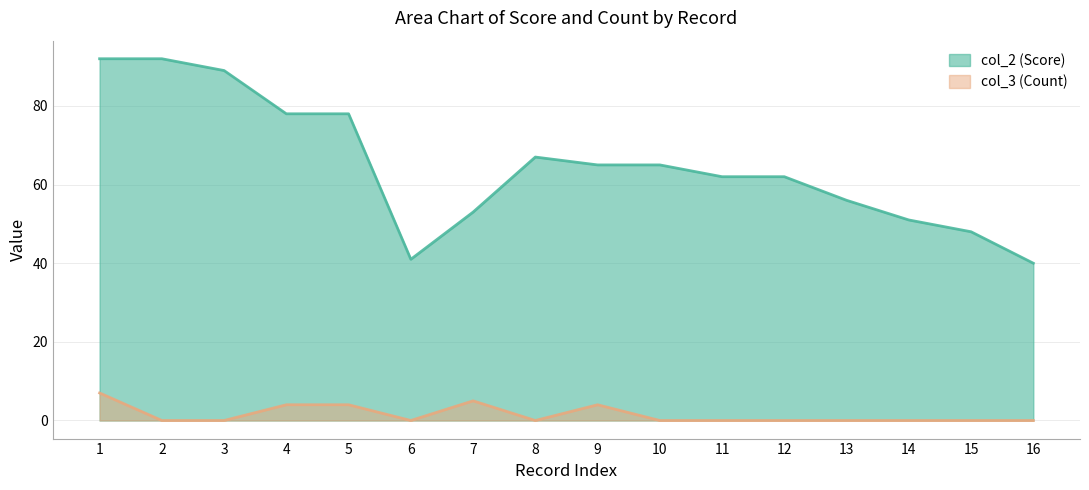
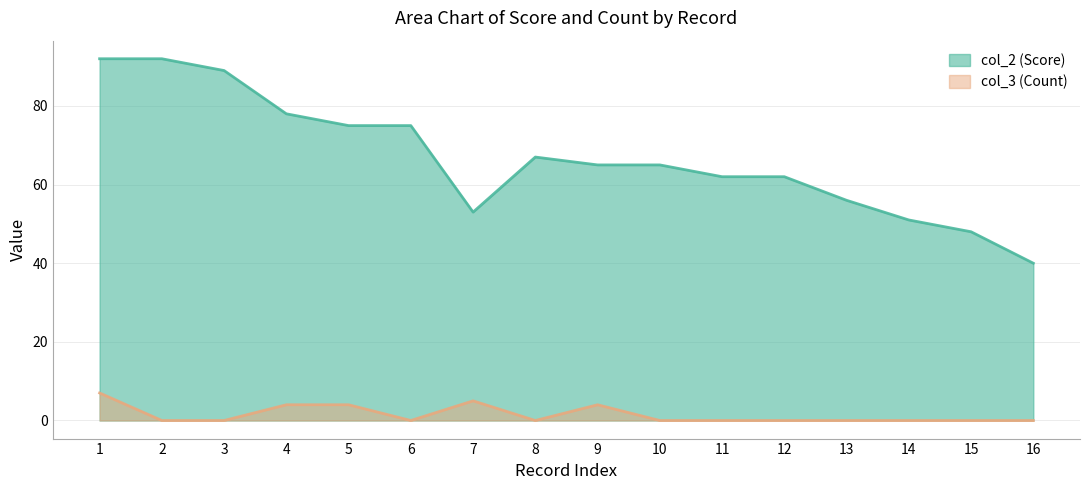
  {
    "col_2 (Score)": {
      "1": 92,
      "2": 92,
      "3": 89,
      "4": 78,
-     "5": 78,
-     "6": 41,
+     "5": 75,
+     "6": 75,
      "7": 53,
      "8": 67,
      "9": 65,
      "10": 65,
      "11": 62,
      "12": 62,
      "13": 56,
      "14": 51,
      "15": 48,
      "16": 40
    },
    "col_3 (Count)": {
      "1": 7,
      "2": 0,
      "3": 0,
      "4": 4,
      "5": 4,
      "6": 0,
      "7": 5,
      "8": 0,
      "9": 4,
      "10": 0,
      "11": 0,
      "12": 0,
      "13": 0,
      "14": 0,
      "15": 0,
      "16": 0
    }
  }
